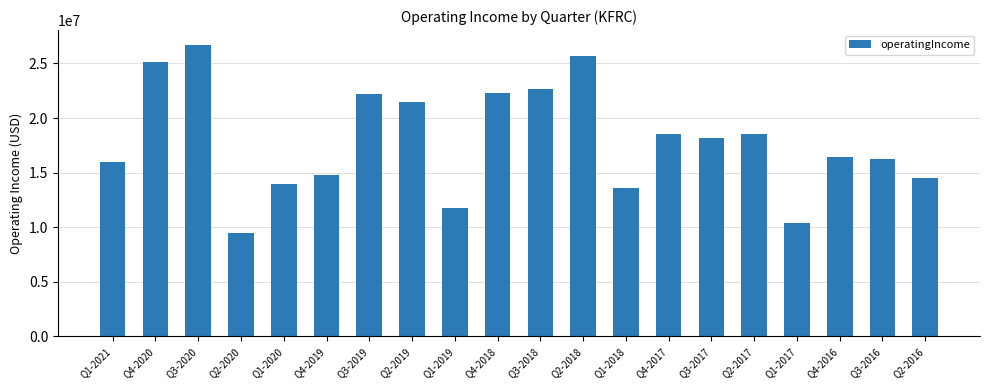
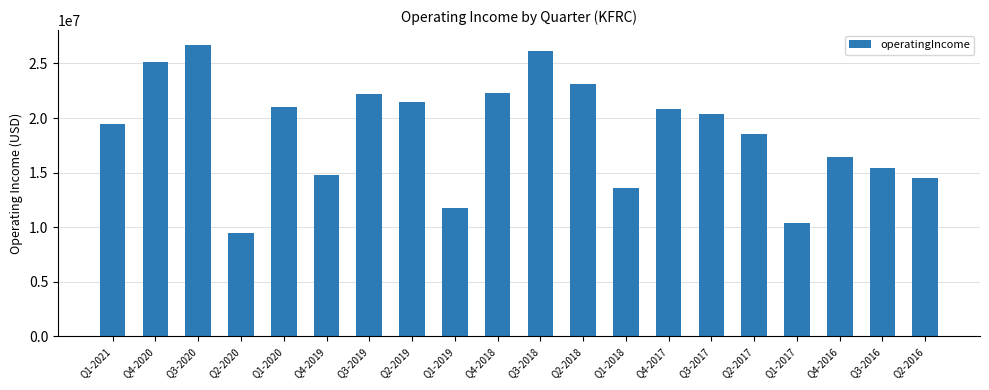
  {
-   "Q1-2021": 16000000,
+   "Q1-2021": 19500000,
    "Q4-2020": 25100000,
    "Q3-2020": 26700000,
    "Q2-2020": 9500000,
-   "Q1-2020": 13900000,
+   "Q1-2020": 21000000,
    "Q4-2019": 14700000,
    "Q3-2019": 22200000,
    "Q2-2019": 21500000,
    "Q1-2019": 11700000,
    "Q4-2018": 22300000,
-   "Q3-2018": 22700000,
-   "Q2-2018": 25700000,
+   "Q3-2018": 26100000,
+   "Q2-2018": 23100000,
    "Q1-2018": 13600000,
-   "Q4-2017": 18500000,
-   "Q3-2017": 18100000,
+   "Q4-2017": 20800000,
+   "Q3-2017": 20300000,
    "Q2-2017": 18500000,
    "Q1-2017": 10400000,
    "Q4-2016": 16400000,
-   "Q3-2016": 16300000,
+   "Q3-2016": 15400000,
    "Q2-2016": 14500000
  }
